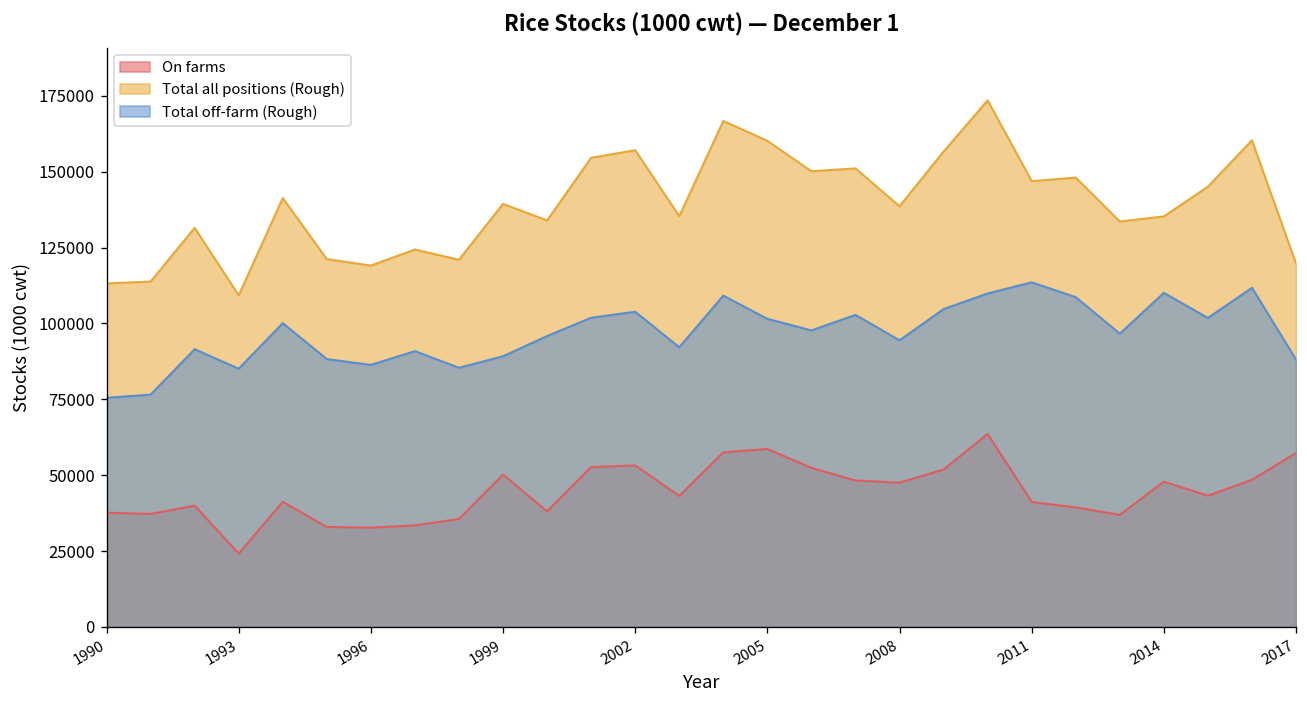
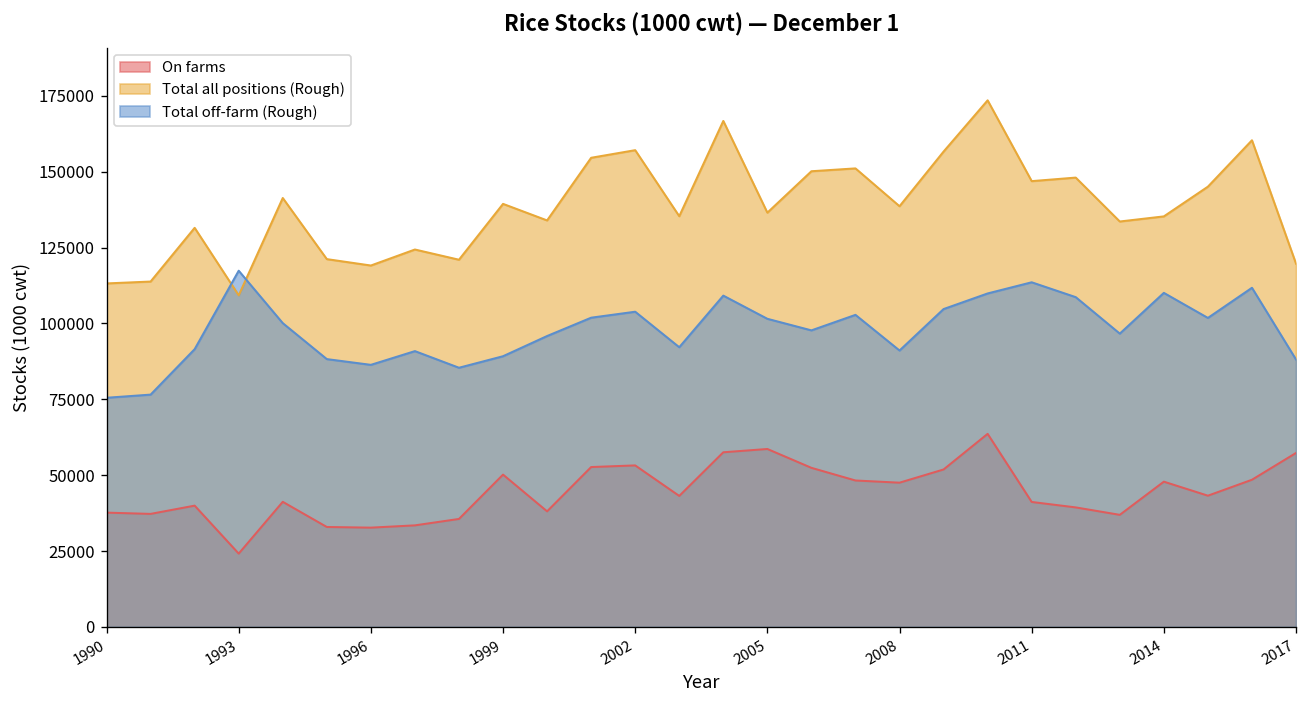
  {
    "On farms": {
      "1990": 38000,
      "1993": 24000,
      "1996": 33000,
      "1999": 50000,
      "2002": 53000,
      "2005": 59000,
      "2008": 48000,
      "2011": 41000,
      "2014": 48000,
      "2017": 57000
    },
    "Total all positions (Rough)": {
      "1990": 113000,
      "1993": 109000,
      "1996": 119000,
      "1999": 139000,
      "2002": 157000,
-     "2005": 160000,
+     "2005": 136000,
      "2008": 139000,
      "2011": 147000,
      "2014": 135000,
      "2017": 120000
    },
    "Total off-farm (Rough)": {
      "1990": 76000,
-     "1993": 85000,
+     "1993": 117000,
      "1996": 86000,
      "1999": 89000,
      "2002": 104000,
      "2005": 102000,
-     "2008": 94000,
+     "2008": 91000,
      "2011": 114000,
      "2014": 110000,
      "2017": 88000
    }
  }
